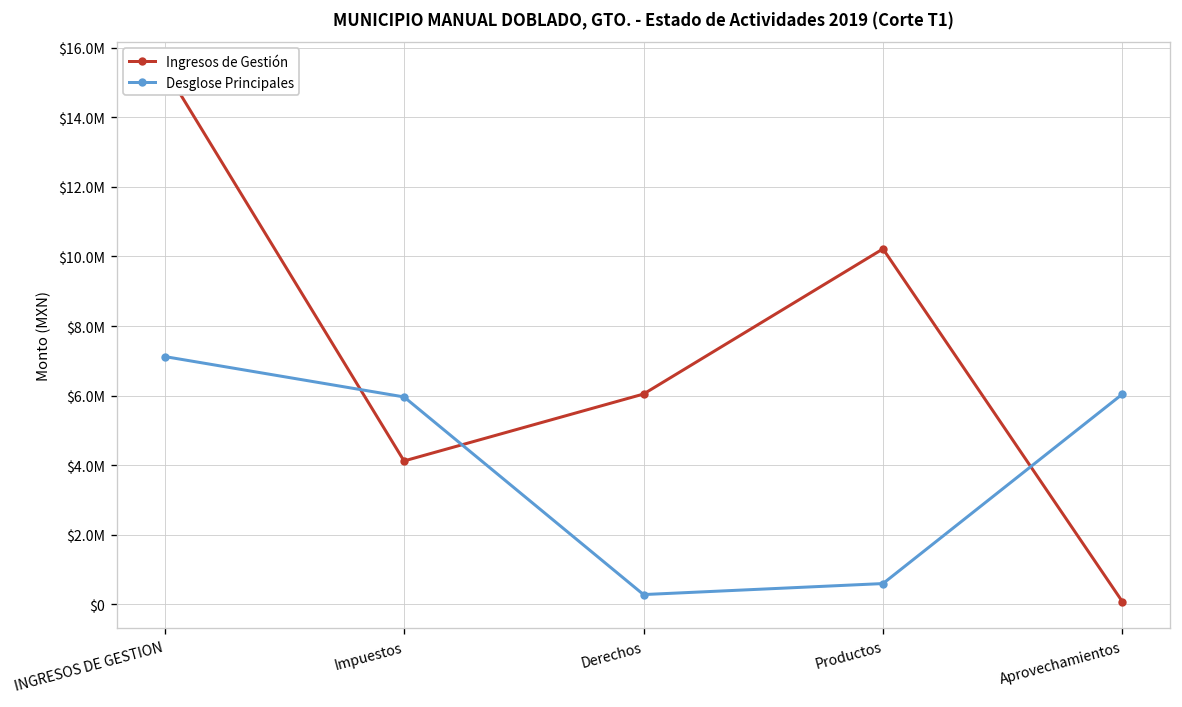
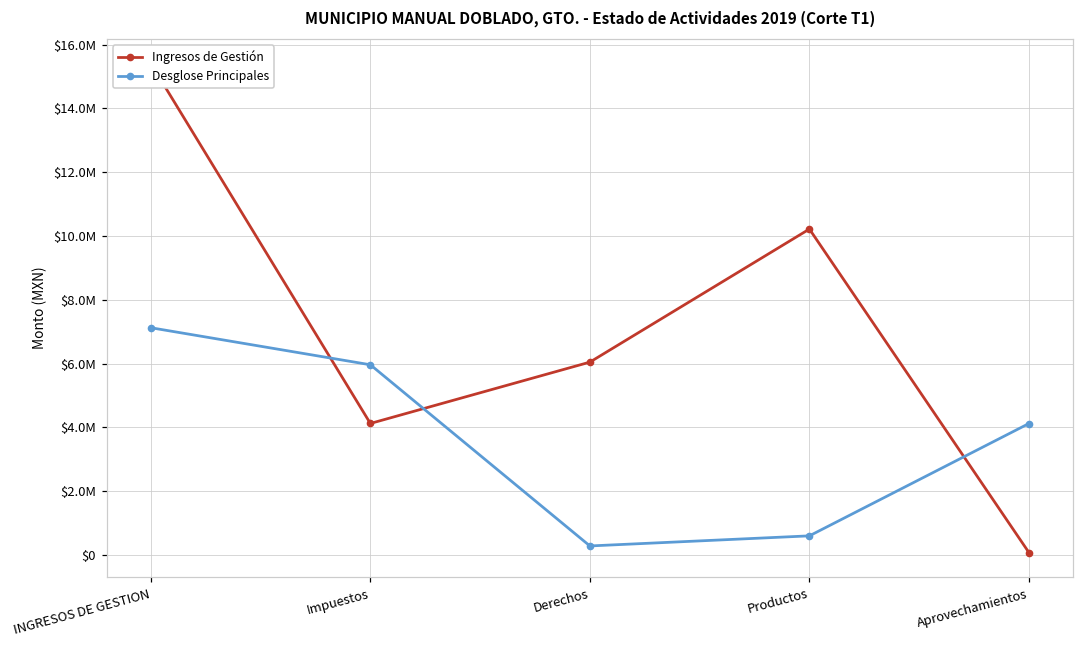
  {
    "Ingresos de Gestión": {
      "Impuestos": "$4100000",
      "Derechos": "$6000000",
      "Productos": "$10200000",
      "Aprovechamientos": "$100000"
    },
    "Desglose Principales": {
      "INGRESOS DE GESTION": "$7100000",
      "Impuestos": "$6000000",
      "Derechos": "$300000",
      "Productos": "$600000",
-     "Aprovechamientos": "$6000000"
+     "Aprovechamientos": "$4100000"
    }
  }
